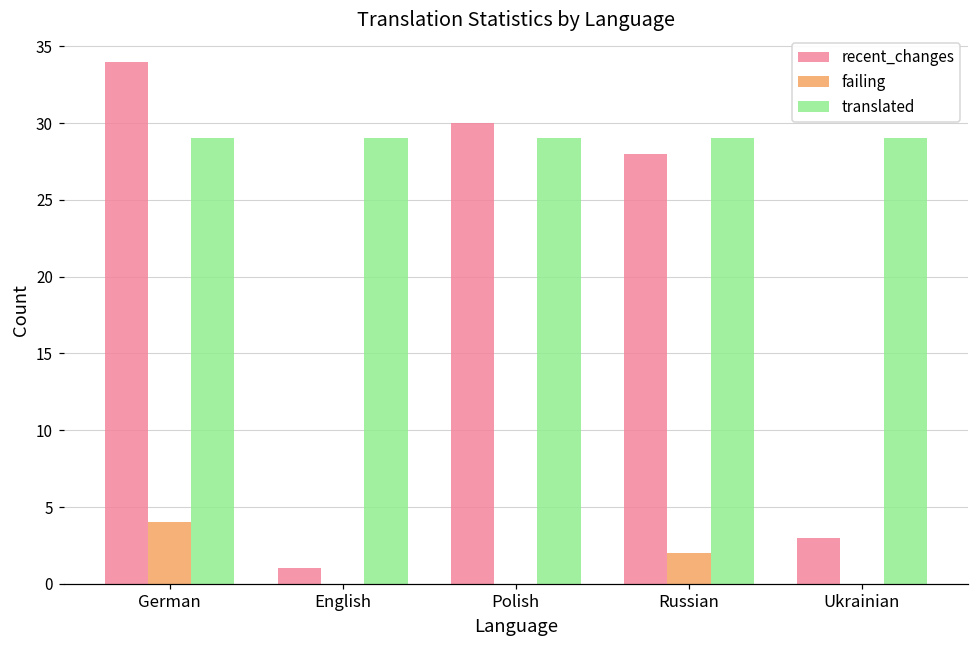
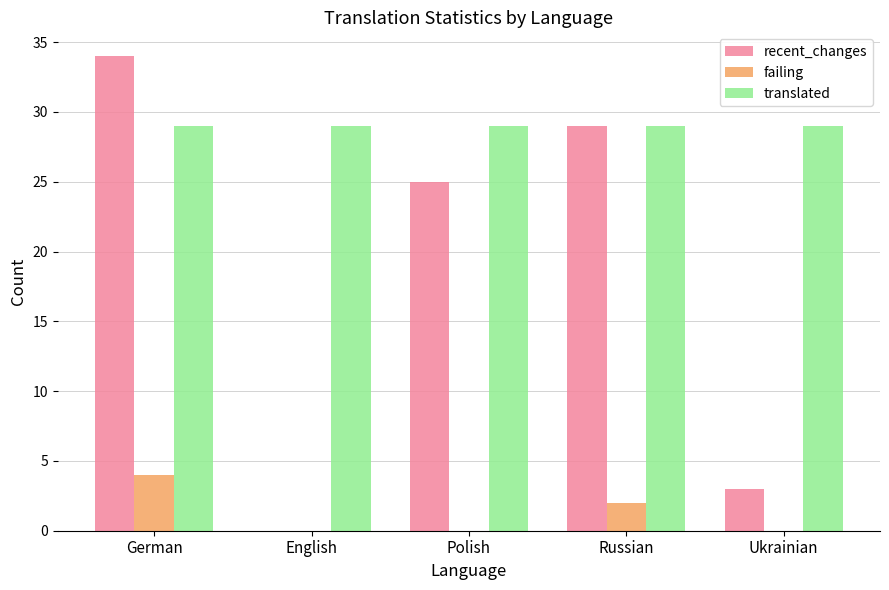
  {
    "recent_changes": {
      "German": 34,
-     "English": 1,
-     "Polish": 30,
-     "Russian": 28,
+     "English": 0,
+     "Polish": 25,
+     "Russian": 29,
      "Ukrainian": 3
    },
    "failing": {
      "German": 4,
      "English": 0,
      "Polish": 0,
      "Russian": 2,
      "Ukrainian": 0
    },
    "translated": {
      "German": 29,
      "English": 29,
      "Polish": 29,
      "Russian": 29,
      "Ukrainian": 29
    }
  }
